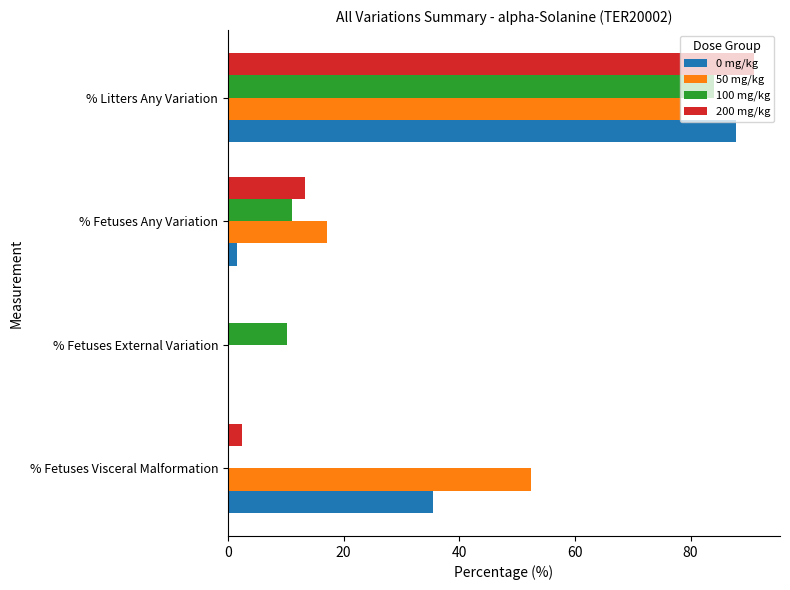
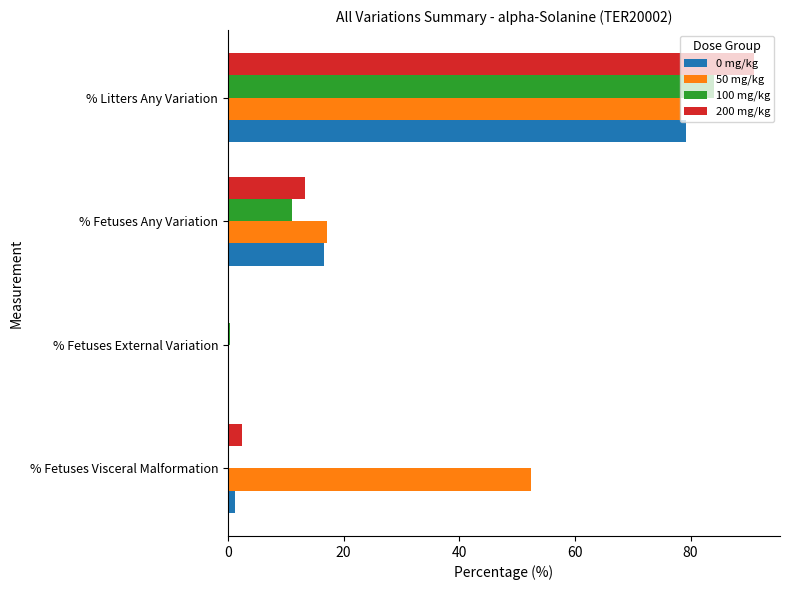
  {
    "0 mg/kg": {
-     "% Litters Any Variation": 88,
-     "% Fetuses Any Variation": 2,
+     "% Litters Any Variation": 79,
+     "% Fetuses Any Variation": 17,
      "% Fetuses External Variation": 0,
-     "% Fetuses Visceral Malformation": 36
+     "% Fetuses Visceral Malformation": 1
    },
    "50 mg/kg": {
      "% Fetuses Any Variation": 17,
      "% Fetuses External Variation": 0,
      "% Fetuses Visceral Malformation": 52
    },
    "100 mg/kg": {
      "% Fetuses Any Variation": 11,
-     "% Fetuses External Variation": 10,
+     "% Fetuses External Variation": 0,
      "% Fetuses Visceral Malformation": 0
    },
    "200 mg/kg": {
      "% Fetuses Any Variation": 13,
      "% Fetuses External Variation": 0,
      "% Fetuses Visceral Malformation": 2
    }
  }
